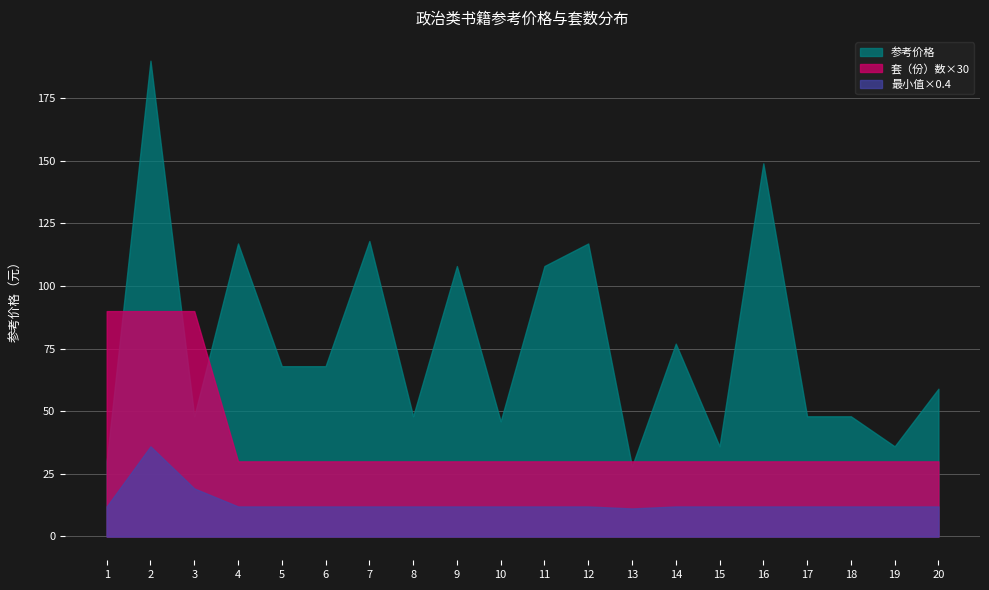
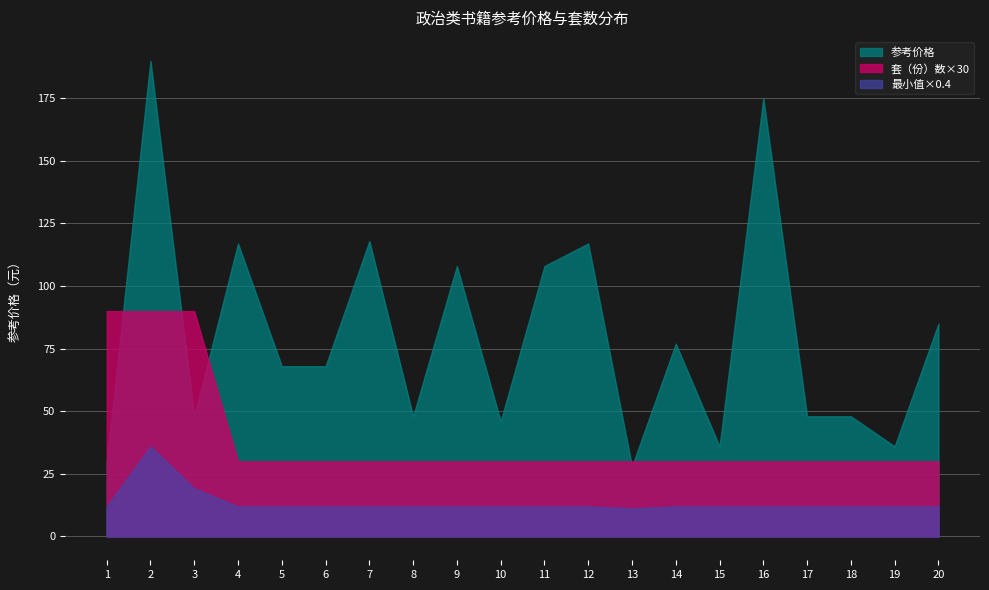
  {
    "参考价格": {
      "1": 30,
      "2": 190,
      "3": 48,
      "4": 117,
      "5": 68,
      "6": 68,
      "7": 118,
      "8": 48,
      "9": 108,
      "10": 46,
      "11": 108,
      "12": 117,
      "13": 28,
      "14": 77,
      "15": 36,
-     "16": 149,
+     "16": 175,
      "17": 48,
      "18": 48,
      "19": 36,
-     "20": 59
+     "20": 85
    },
    "套（份）数×30": {
      "1": 90,
      "2": 90,
      "3": 90,
      "4": 30,
      "5": 30,
      "6": 30,
      "7": 30,
      "8": 30,
      "9": 30,
      "10": 30,
      "11": 30,
      "12": 30,
      "13": 30,
      "14": 30,
      "15": 30,
      "16": 30,
      "17": 30,
      "18": 30,
      "19": 30,
      "20": 30
    },
    "最小值×0.4": {
      "1": 12,
      "2": 36,
      "3": 19,
      "4": 12,
      "5": 12,
      "6": 12,
      "7": 12,
      "8": 12,
      "9": 12,
      "10": 12,
      "11": 12,
      "12": 12,
      "13": 11,
      "14": 12,
      "15": 12,
      "16": 12,
      "17": 12,
      "18": 12,
      "19": 12,
      "20": 12
    }
  }
